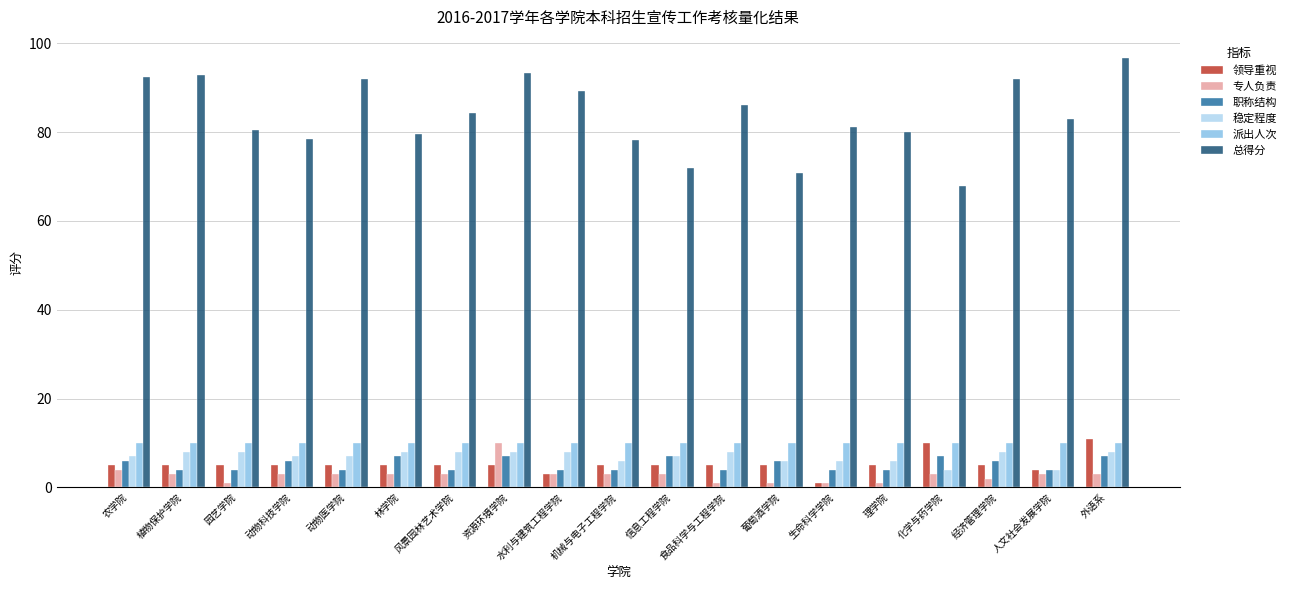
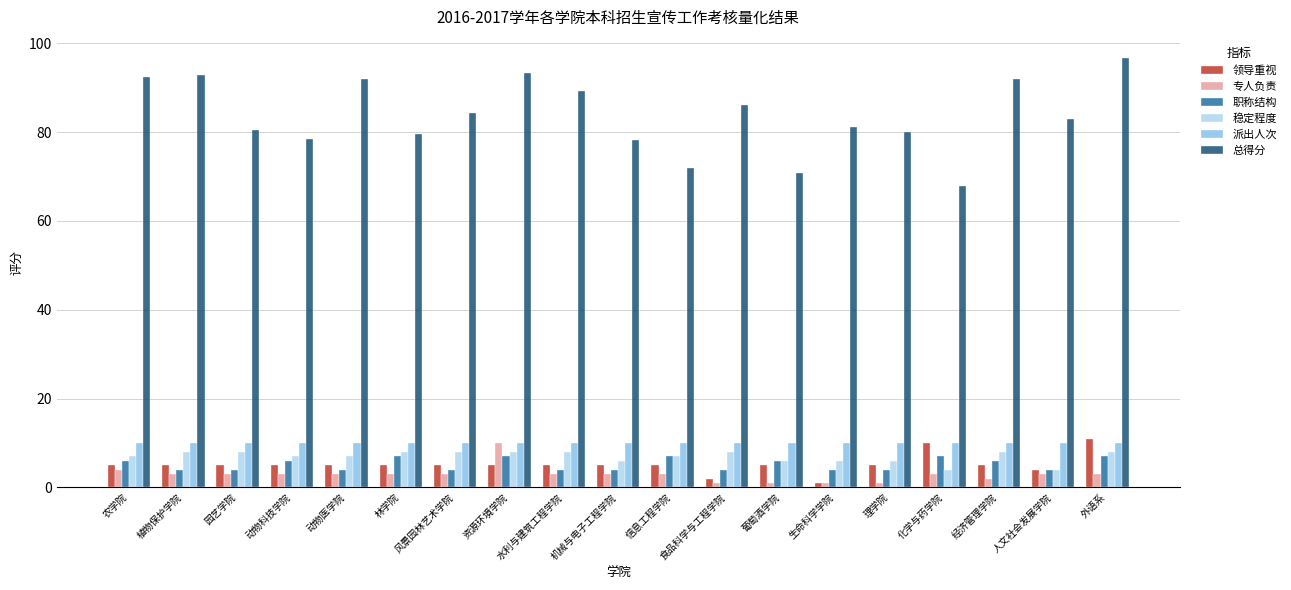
  {
    "领导重视": {
      "农学院": 5,
      "植物保护学院": 5,
      "园艺学院": 5,
      "动物科技学院": 5,
      "动物医学院": 5,
      "林学院": 5,
      "风景园林艺术学院": 5,
      "资源环境学院": 5,
-     "水利与建筑工程学院": 3,
+     "水利与建筑工程学院": 5,
      "机械与电子工程学院": 5,
      "信息工程学院": 5,
-     "食品科学与工程学院": 5,
+     "食品科学与工程学院": 2,
      "葡萄酒学院": 5,
      "生命科学学院": 1,
      "理学院": 5,
      "化学与药学院": 10,
      "经济管理学院": 5,
      "人文社会发展学院": 4,
      "外语系": 11
    },
    "专人负责": {
      "农学院": 4,
      "植物保护学院": 3,
-     "园艺学院": 1,
+     "园艺学院": 3,
      "动物科技学院": 3,
      "动物医学院": 3,
      "林学院": 3,
      "风景园林艺术学院": 3,
      "资源环境学院": 10,
      "水利与建筑工程学院": 3,
      "机械与电子工程学院": 3,
      "信息工程学院": 3,
      "食品科学与工程学院": 1,
      "葡萄酒学院": 1,
      "生命科学学院": 1,
      "理学院": 1,
      "化学与药学院": 3,
      "经济管理学院": 2,
      "人文社会发展学院": 3,
      "外语系": 3
    }
  }
